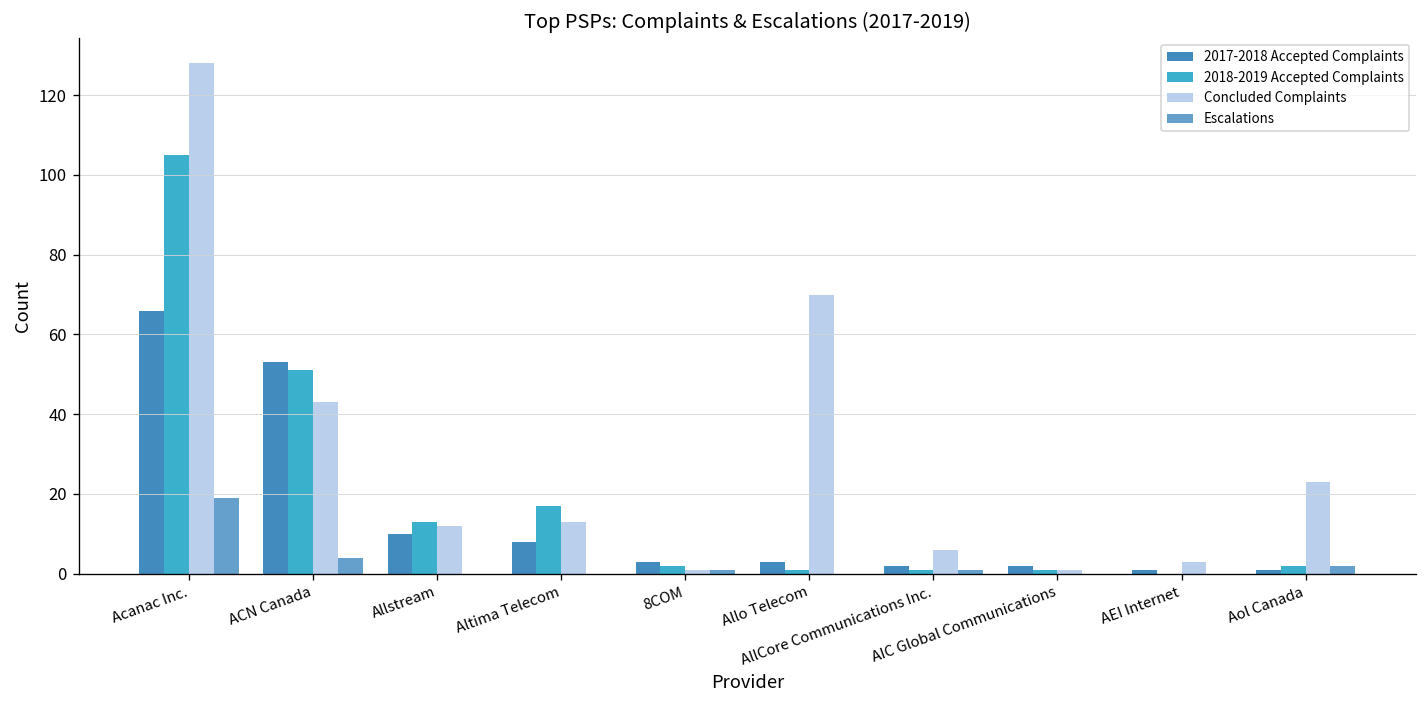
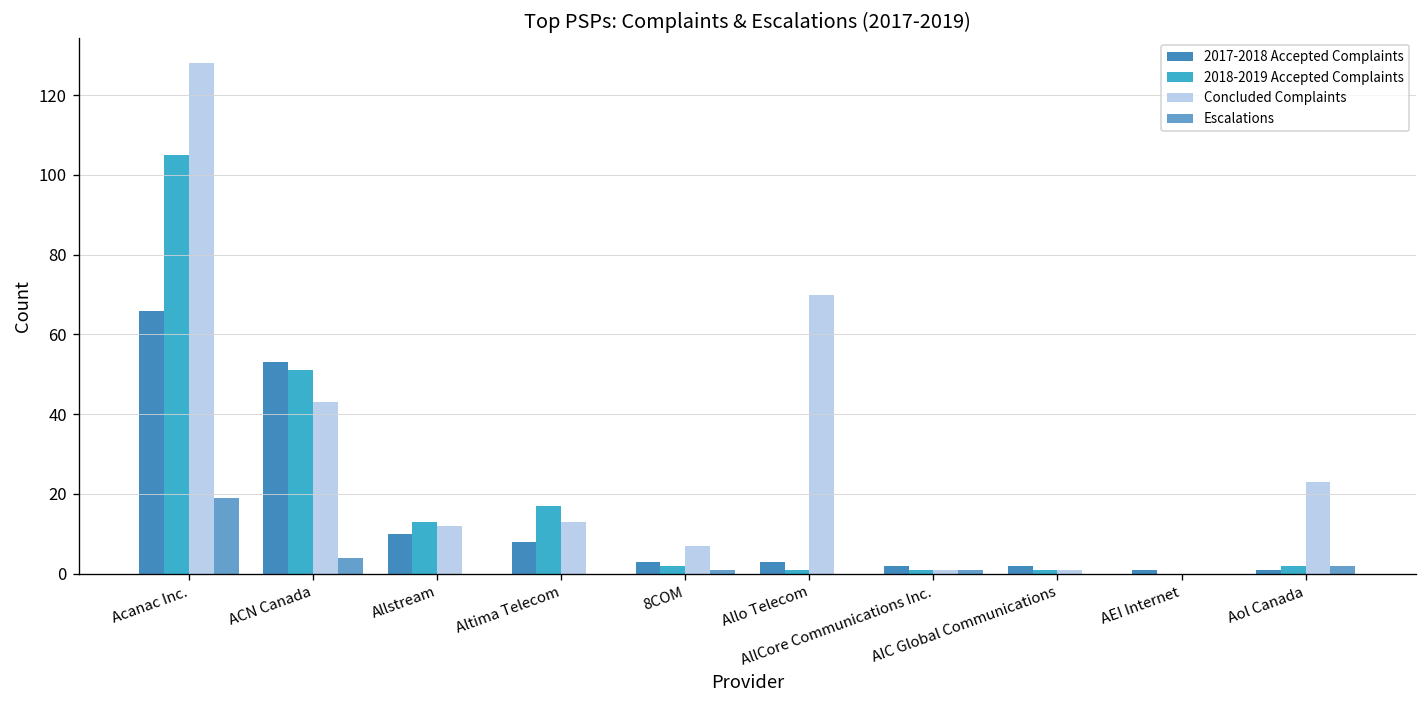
  {
    "Concluded Complaints": {
      "Acanac Inc.": 128,
      "ACN Canada": 43,
      "Allstream": 12,
      "Altima Telecom": 13,
-     "8COM": 1,
+     "8COM": 7,
      "Allo Telecom": 70,
-     "AllCore Communications Inc.": 6,
+     "AllCore Communications Inc.": 1,
      "AIC Global Communications": 1,
-     "AEI Internet": 3,
+     "AEI Internet": 0,
      "Aol Canada": 23
    }
  }
